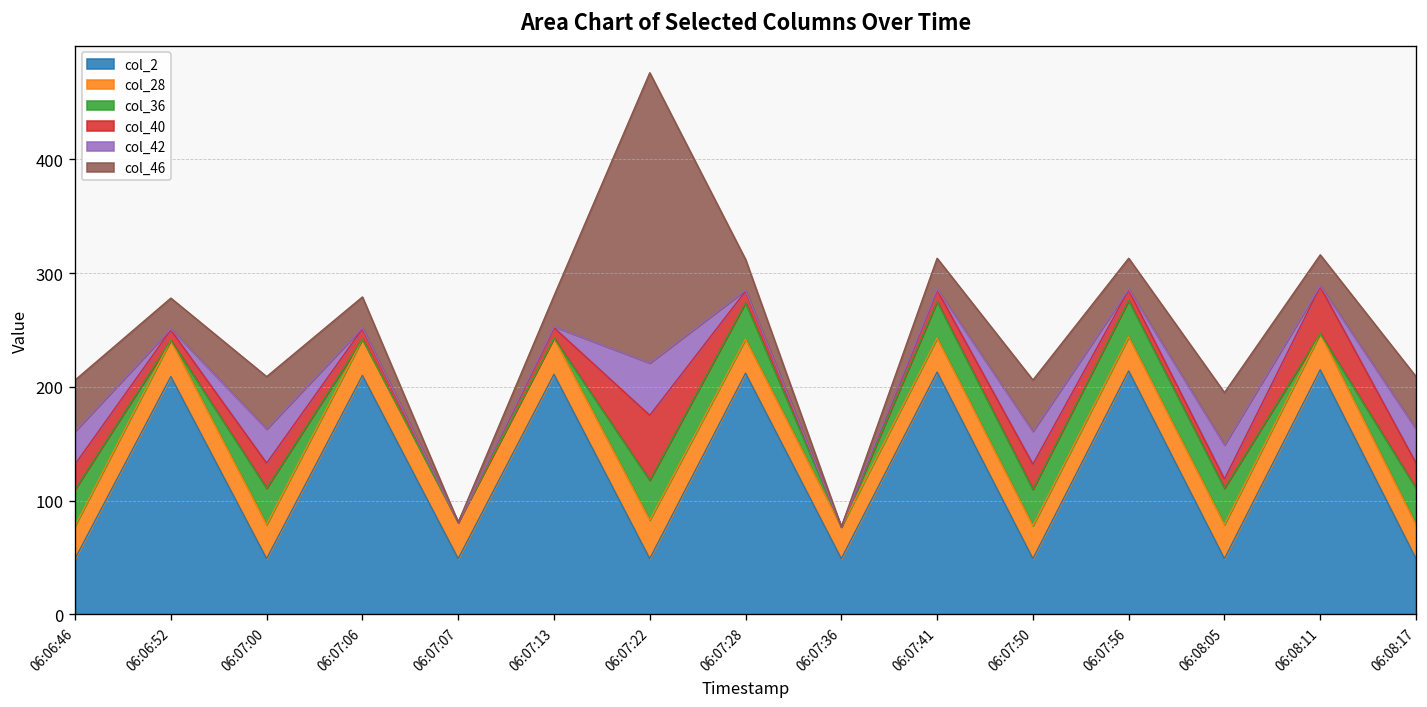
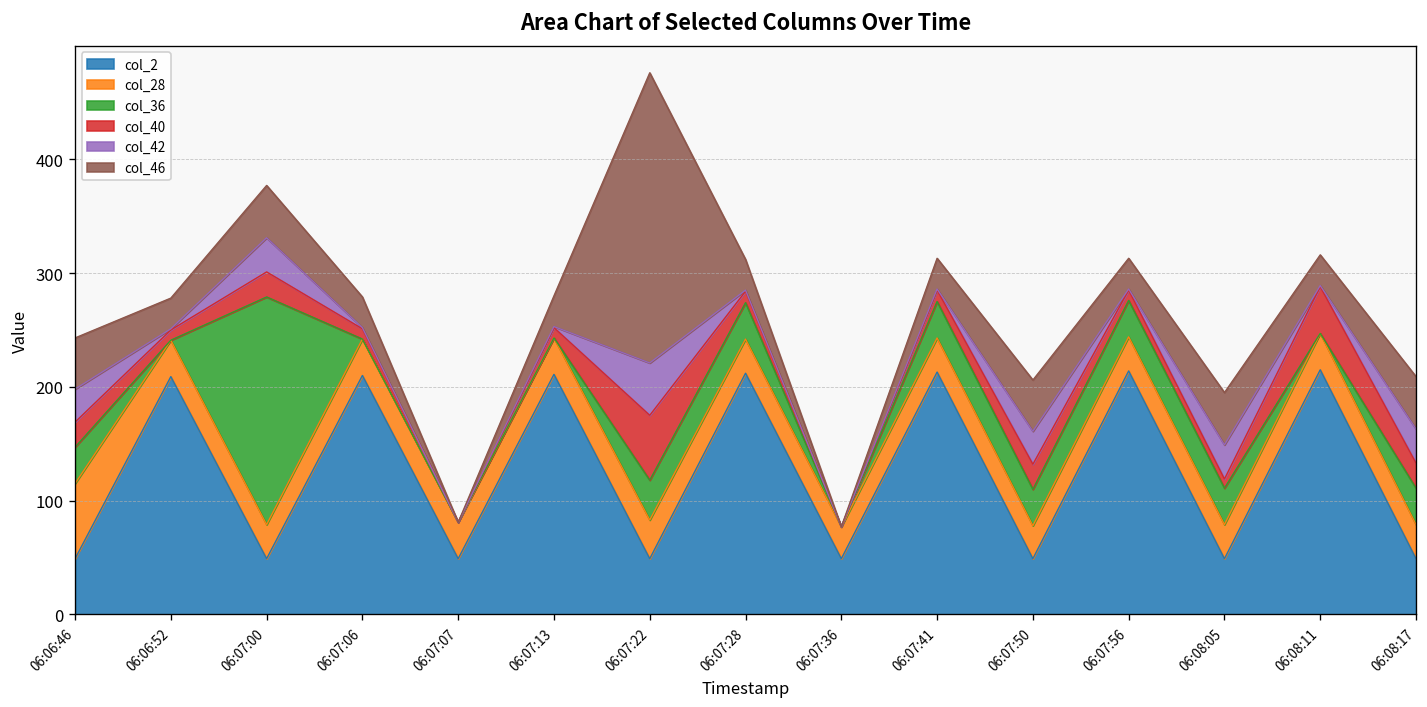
  {
    "col_2": {
      "06:06:46": 50,
      "06:06:52": 210,
      "06:07:00": 50,
      "06:07:06": 210,
      "06:07:07": 50,
      "06:07:13": 210,
      "06:07:22": 50,
      "06:07:28": 210,
      "06:07:36": 50,
      "06:07:41": 210,
      "06:07:50": 50,
      "06:07:56": 210,
      "06:08:05": 50,
      "06:08:11": 220,
      "06:08:17": 50
    },
    "col_28": {
-     "06:06:46": 30,
+     "06:06:46": 70,
      "06:07:00": 30,
      "06:07:22": 30,
      "06:07:28": 30,
      "06:07:41": 30,
      "06:07:50": 30,
      "06:07:56": 30,
      "06:08:05": 30,
      "06:08:17": 30
    },
    "col_36": {
      "06:06:46": 30,
-     "06:07:00": 30,
+     "06:07:00": 200,
      "06:07:22": 40,
      "06:07:28": 30,
      "06:07:41": 30,
      "06:07:50": 30,
      "06:07:56": 30,
      "06:08:05": 30,
      "06:08:17": 30
    },
    "col_40": {
      "06:06:46": 20,
      "06:07:00": 20,
      "06:07:22": 60,
      "06:07:50": 20,
      "06:08:05": 10,
      "06:08:17": 20
    },
    "col_42": {
      "06:06:46": 30,
      "06:07:00": 30,
      "06:07:22": 50,
      "06:07:50": 30,
      "06:08:05": 30,
      "06:08:17": 30
    },
    "col_46": {
      "06:06:46": 50,
      "06:06:52": 30,
      "06:07:00": 50,
      "06:07:06": 30,
      "06:07:13": 30,
      "06:07:22": 260,
      "06:07:28": 30,
      "06:07:41": 30,
      "06:07:50": 50,
      "06:07:56": 30,
      "06:08:05": 50,
      "06:08:11": 30,
      "06:08:17": 50
    }
  }
